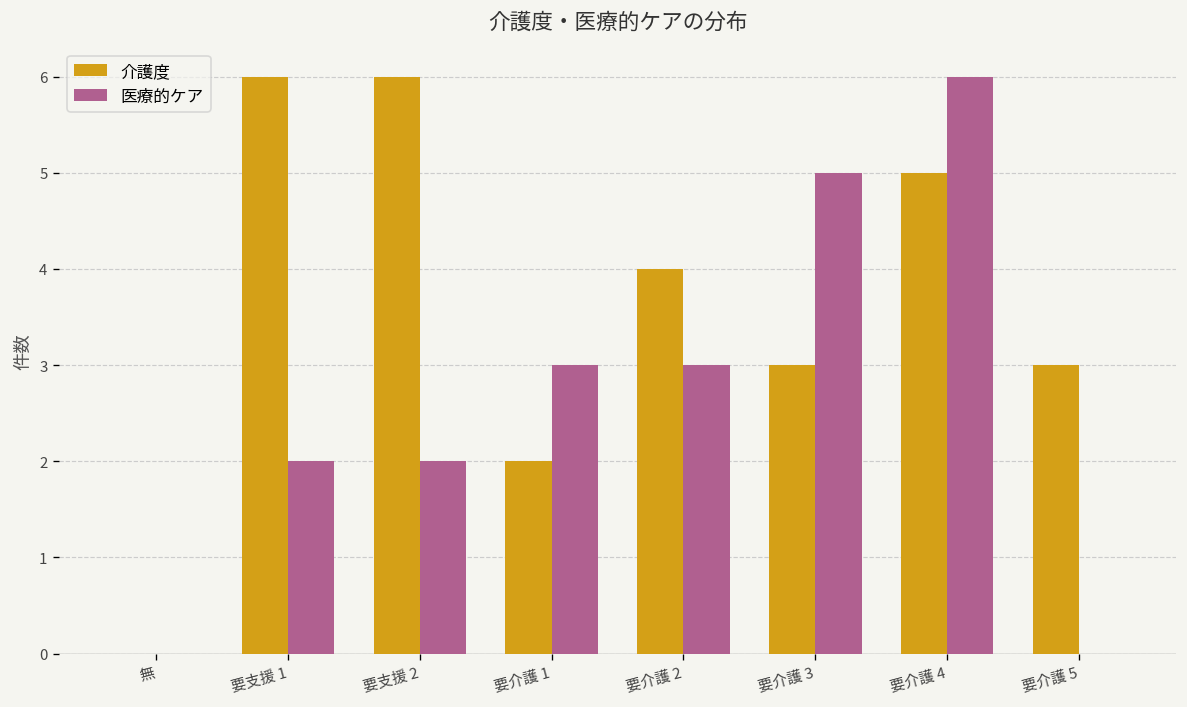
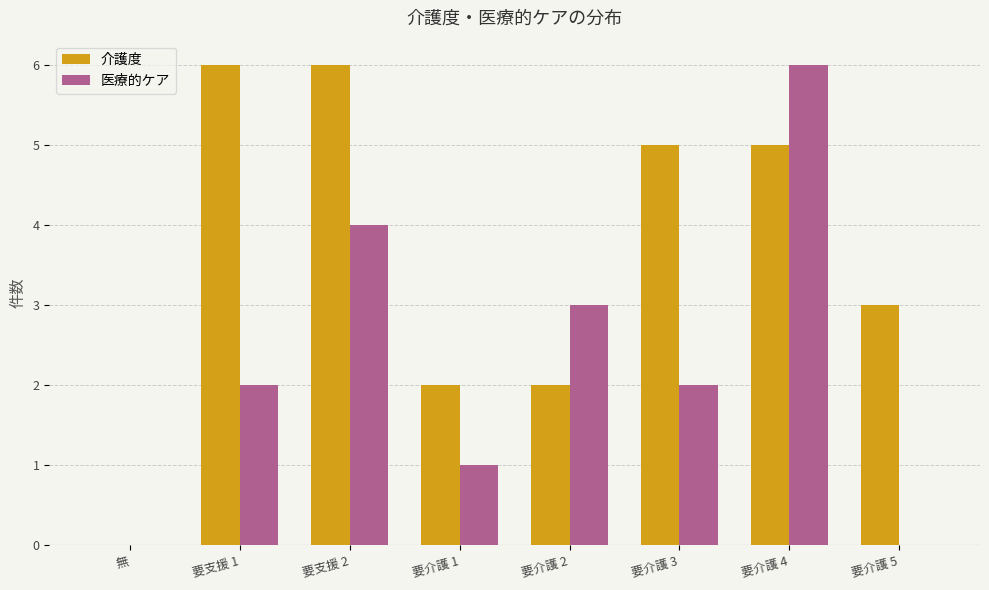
  {
    "介護度": {
      "無": 0,
      "要支援 1": 6,
      "要支援 2": 6,
      "要介護 1": 2,
-     "要介護 2": 4,
-     "要介護 3": 3,
+     "要介護 2": 2,
+     "要介護 3": 5,
      "要介護 4": 5,
      "要介護 5": 3
    },
    "医療的ケア": {
      "無": 0,
      "要支援 1": 2,
-     "要支援 2": 2,
-     "要介護 1": 3,
+     "要支援 2": 4,
+     "要介護 1": 1,
      "要介護 2": 3,
-     "要介護 3": 5,
+     "要介護 3": 2,
      "要介護 4": 6,
      "要介護 5": 0
    }
  }
